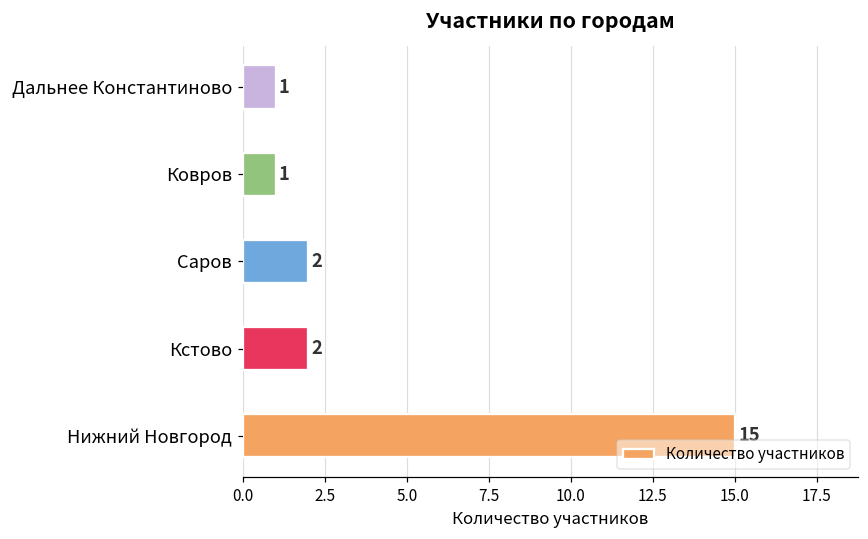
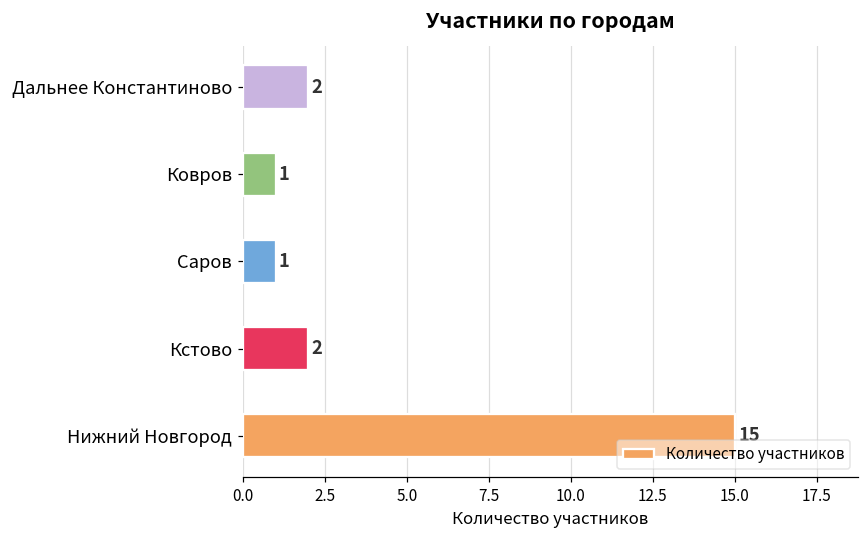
  {
-   "Дальнее Константиново": 1,
+   "Дальнее Константиново": 2,
    "Ковров": 1,
-   "Саров": 2,
+   "Саров": 1,
    "Кстово": 2
  }
